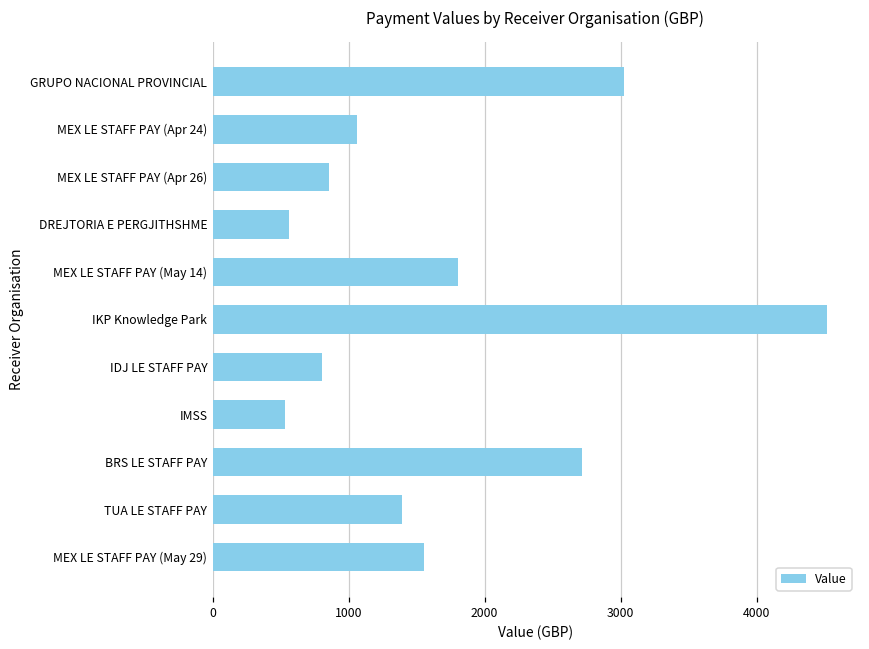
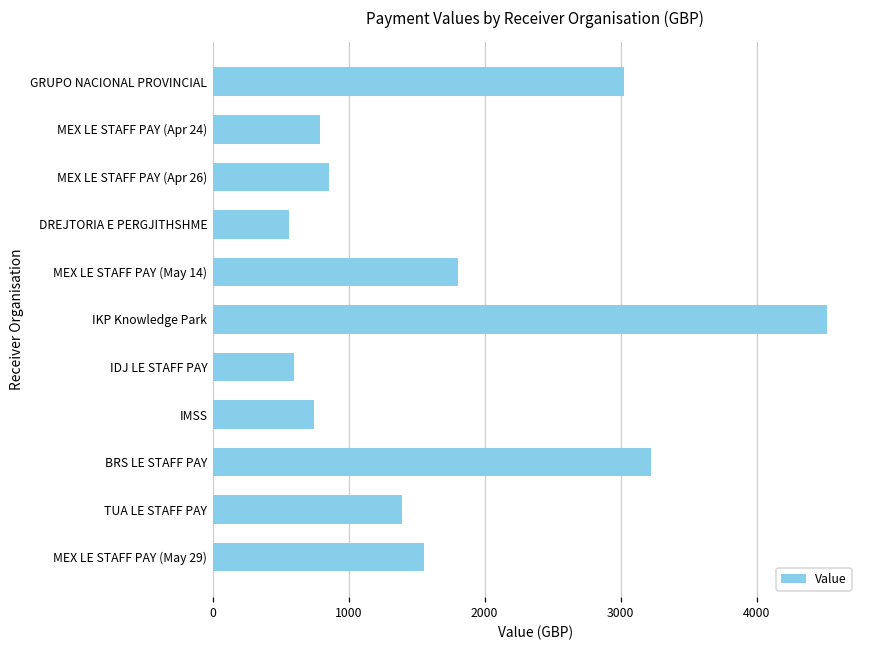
  {
    "GRUPO NACIONAL PROVINCIAL": 3020,
-   "MEX LE STAFF PAY (Apr 24)": 1060,
+   "MEX LE STAFF PAY (Apr 24)": 790,
    "MEX LE STAFF PAY (Apr 26)": 860,
    "DREJTORIA E PERGJITHSHME": 560,
    "MEX LE STAFF PAY (May 14)": 1810,
    "IKP Knowledge Park": 4520,
-   "IDJ LE STAFF PAY": 800,
-   "IMSS": 530,
-   "BRS LE STAFF PAY": 2720,
+   "IDJ LE STAFF PAY": 600,
+   "IMSS": 740,
+   "BRS LE STAFF PAY": 3220,
    "TUA LE STAFF PAY": 1400,
    "MEX LE STAFF PAY (May 29)": 1560
  }
